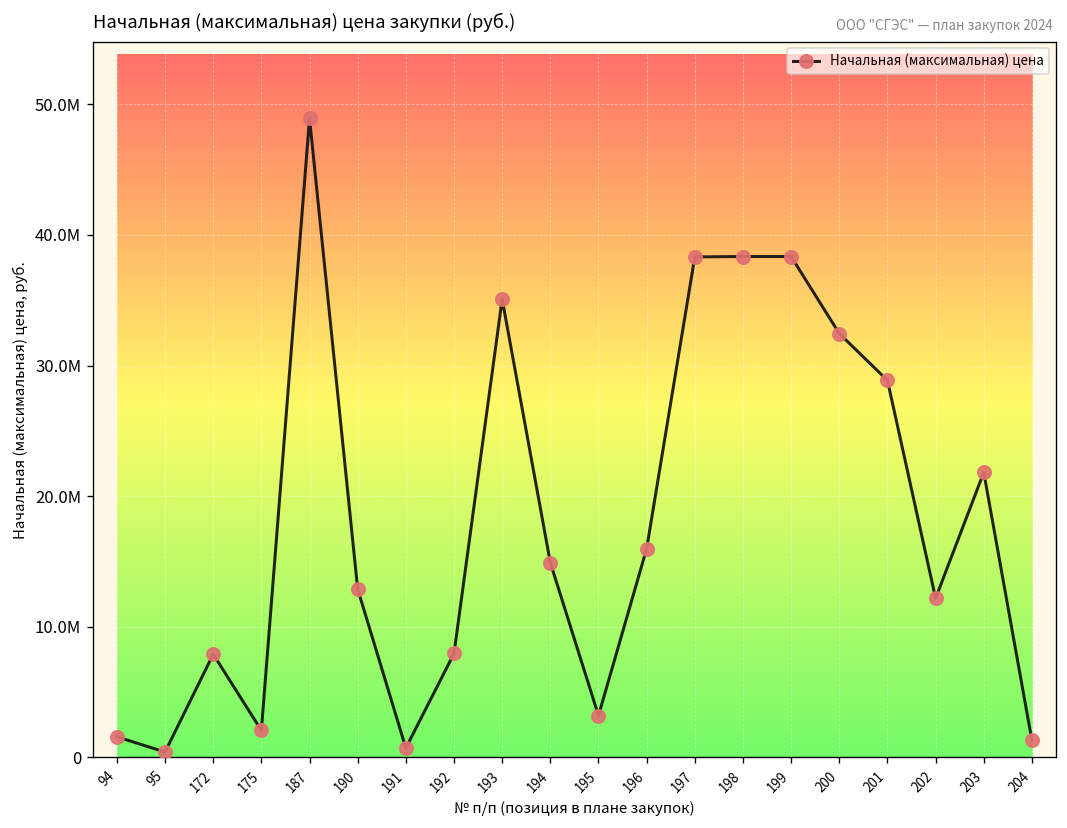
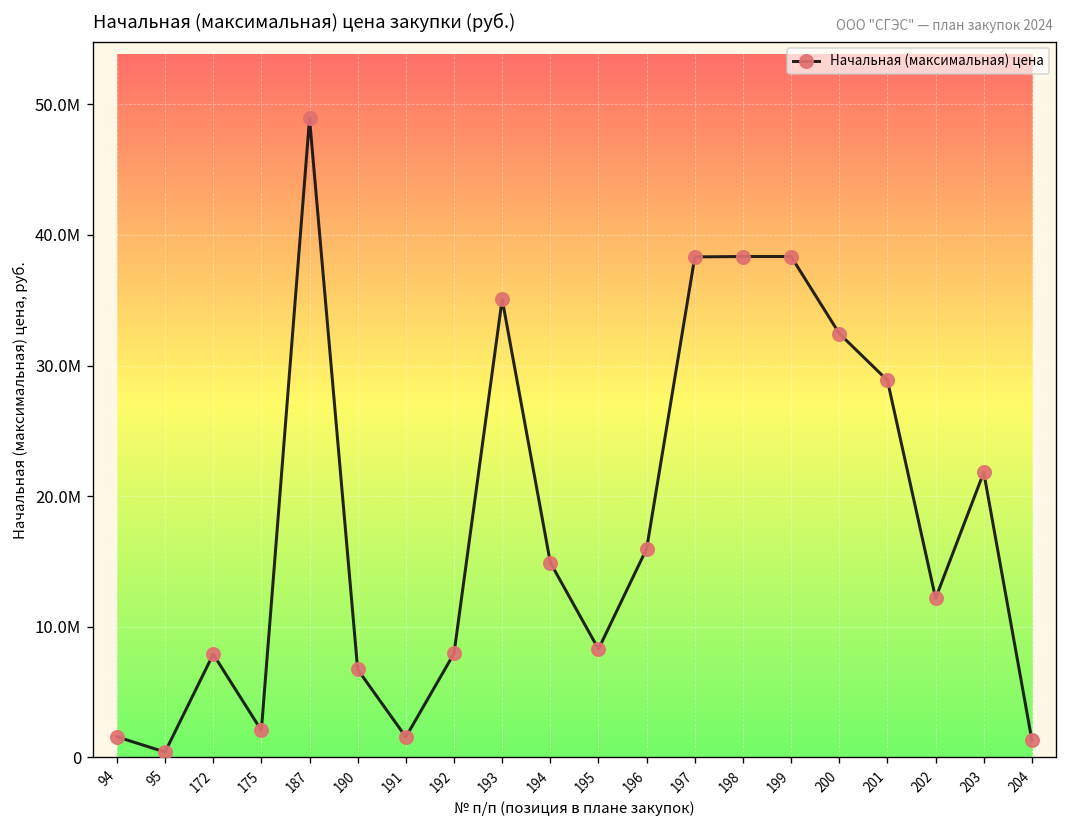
  {
    "94": 1600000,
    "95": 400000,
    "172": 7900000,
    "175": 2100000,
    "187": 48900000,
-   "190": 12900000,
-   "191": 700000,
+   "190": 6700000,
+   "191": 1600000,
    "192": 8000000,
    "193": 35100000,
    "194": 14900000,
-   "195": 3200000,
+   "195": 8300000,
    "196": 16000000,
    "197": 38300000,
    "198": 38300000,
    "199": 38300000,
    "200": 32500000,
    "201": 28900000,
    "202": 12200000,
    "203": 21800000,
    "204": 1300000
  }
